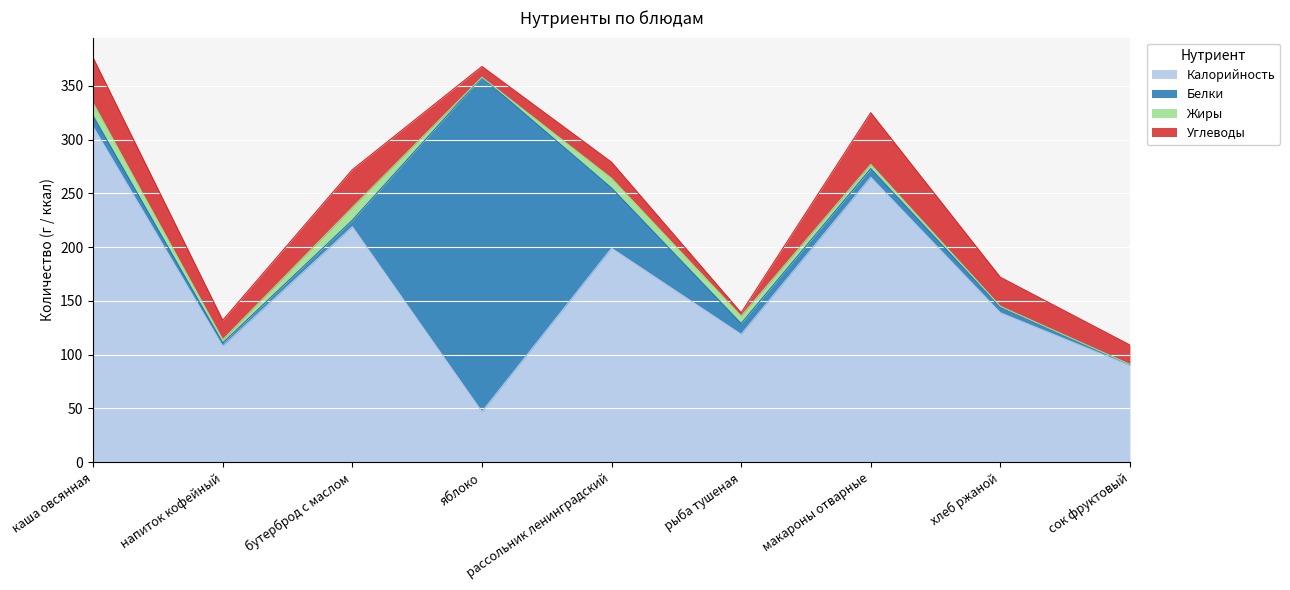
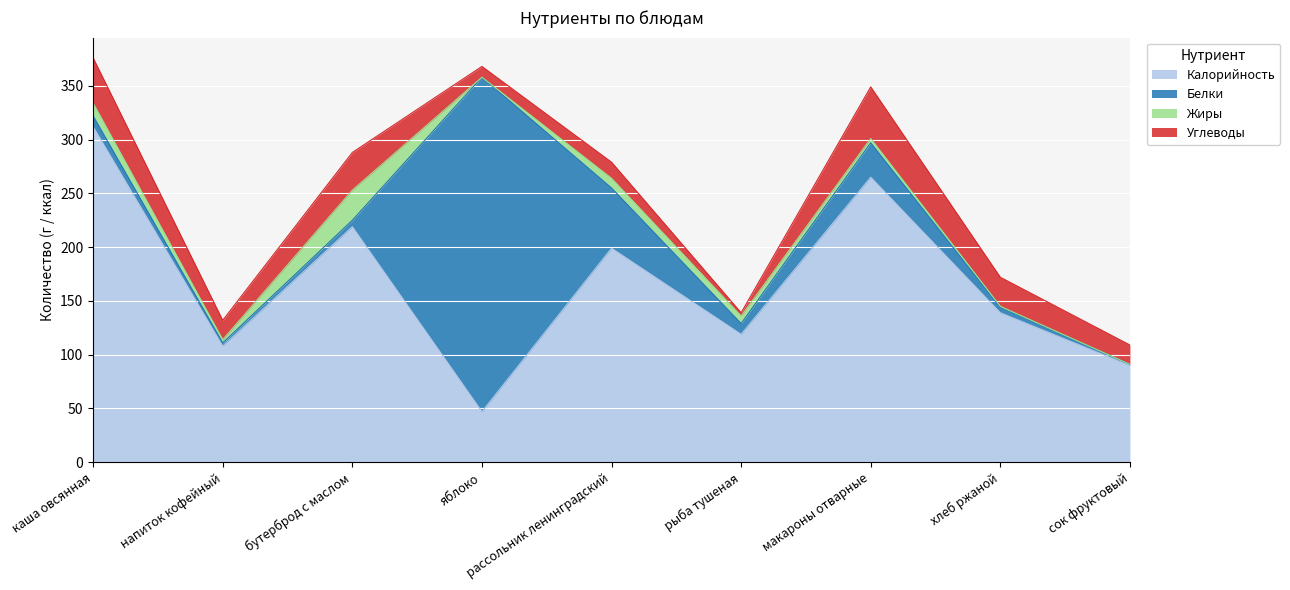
  {
    "Калорийность": {
      "каша овсянная": 312,
      "напиток кофейный": 108,
      "бутерброд с маслом": 219,
      "яблоко": 47,
      "рассольник ленинградский": 199,
      "рыба тушеная": 119,
      "макароны отварные": 265,
      "хлеб ржаной": 139
    },
    "Белки": {
      "каша овсянная": 10,
      "напиток кофейный": 3,
      "бутерброд с маслом": 6,
      "рассольник ленинградский": 56,
      "рыба тушеная": 10,
-     "макароны отварные": 8
+     "макароны отварные": 32
    },
    "Жиры": {
      "каша овсянная": 12,
      "напиток кофейный": 3,
-     "бутерброд с маслом": 12,
+     "бутерброд с маслом": 28,
      "рассольник ленинградский": 9,
      "рыба тушеная": 7,
      "макароны отварные": 4
    },
    "Углеводы": {
      "каша овсянная": 42,
      "напиток кофейный": 18,
      "бутерброд с маслом": 35,
      "яблоко": 10,
      "рассольник ленинградский": 15,
      "рыба тушеная": 3,
      "макароны отварные": 48,
      "хлеб ржаной": 27,
      "сок фруктовый": 18
    }
  }
